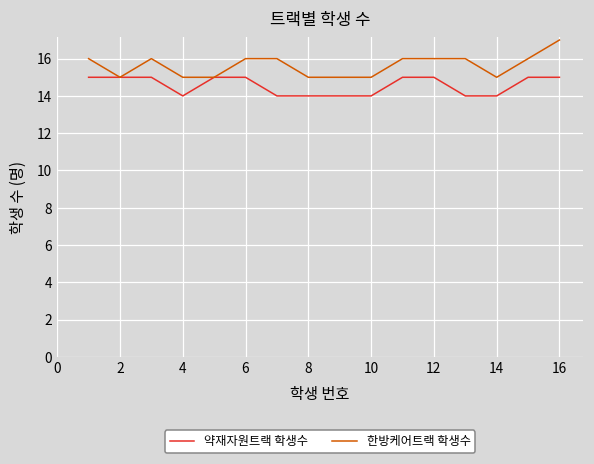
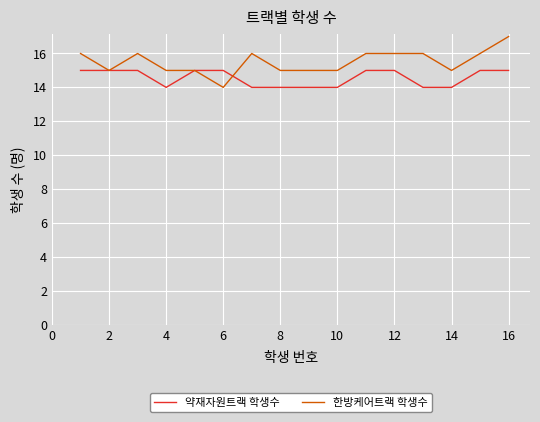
  {
    "약재자원트랙 학생수": {
      "4": 14,
      "6": 15,
      "8": 14,
      "10": 14,
      "12": 15,
      "14": 14,
      "16": 15
    },
    "한방케어트랙 학생수": {
      "4": 15,
-     "6": 16,
+     "6": 14,
      "8": 15,
      "10": 15,
      "12": 16,
      "14": 15,
      "16": 17
    }
  }
